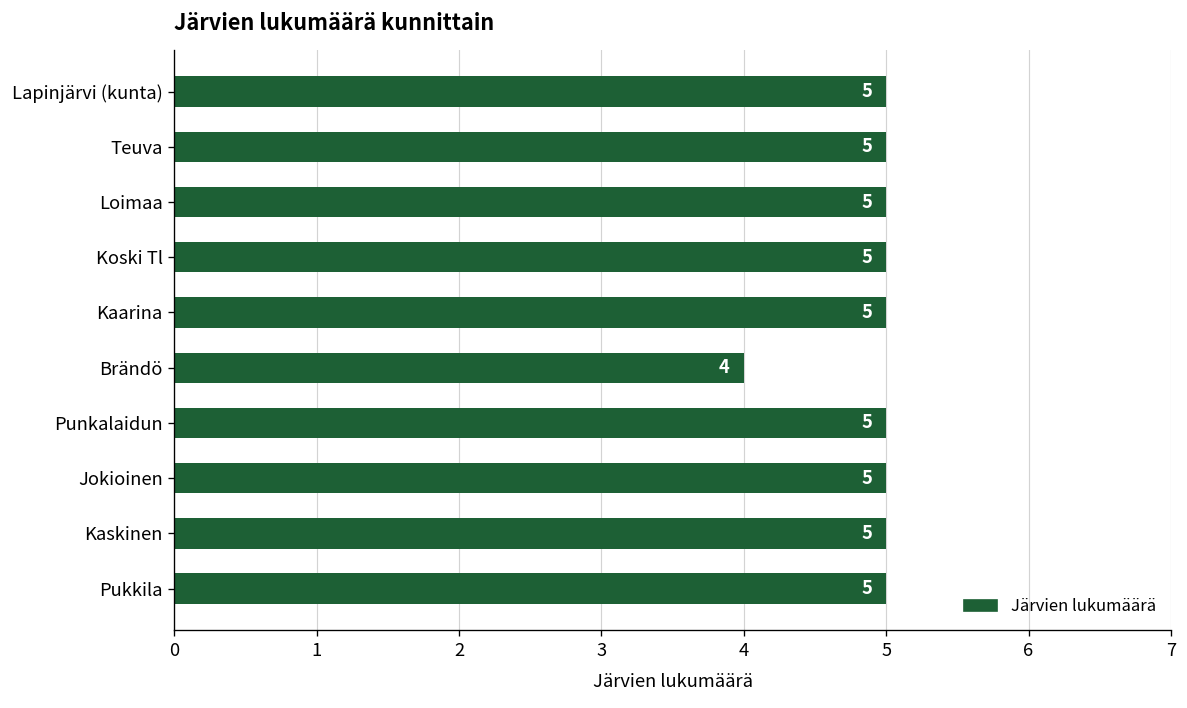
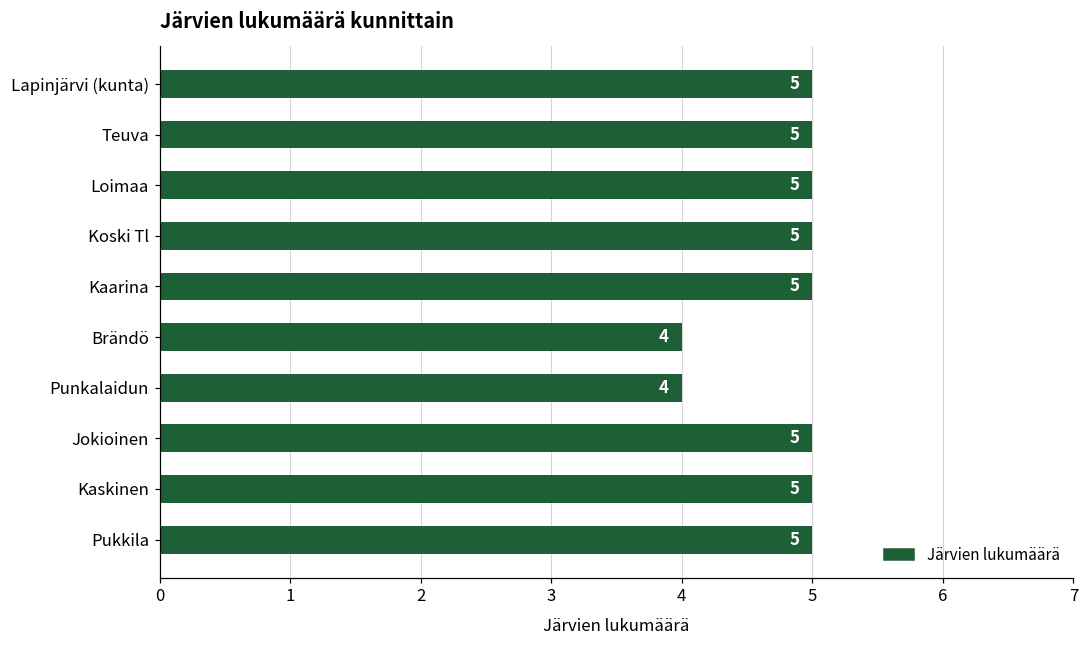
  {
    "Lapinjärvi (kunta)": 5,
    "Teuva": 5,
    "Loimaa": 5,
    "Koski Tl": 5,
    "Kaarina": 5,
    "Brändö": 4,
-   "Punkalaidun": 5,
+   "Punkalaidun": 4,
    "Jokioinen": 5,
    "Kaskinen": 5,
    "Pukkila": 5
  }
